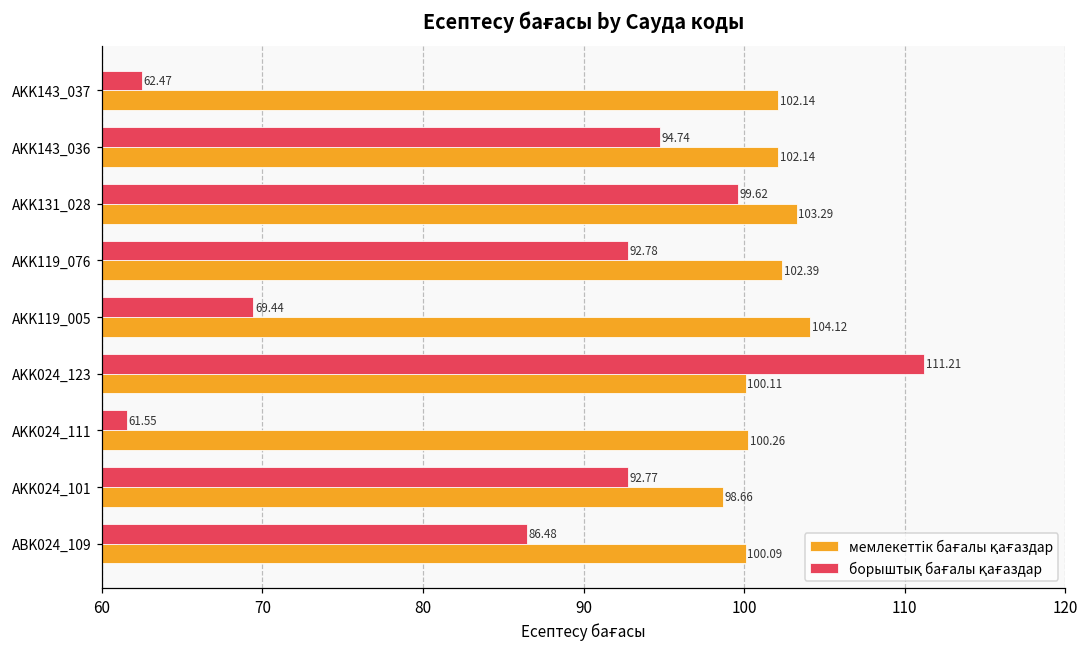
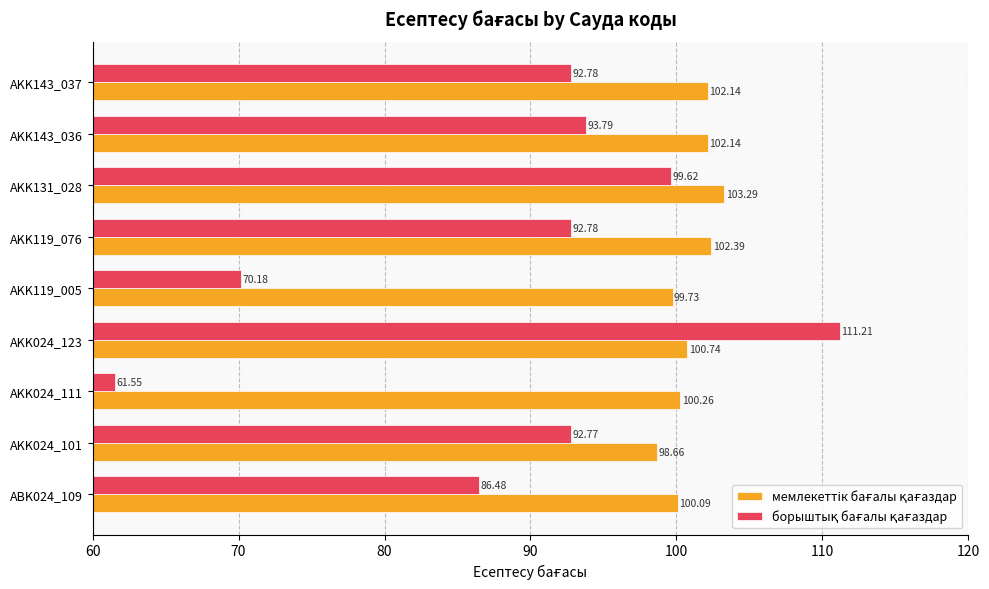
  {
    "мемлекеттік бағалы қағаздар": {
      "AKK143_037": 102.14,
      "AKK143_036": 102.14,
      "AKK131_028": 103.29,
      "AKK119_076": 102.39,
-     "AKK119_005": 104.12,
-     "AKK024_123": 100.11,
+     "AKK119_005": 99.73,
+     "AKK024_123": 100.74,
      "AKK024_111": 100.26,
      "AKK024_101": 98.66,
      "ABK024_109": 100.09
    },
    "борыштық бағалы қағаздар": {
-     "AKK143_037": 62.47,
-     "AKK143_036": 94.74,
+     "AKK143_037": 92.78,
+     "AKK143_036": 93.79,
      "AKK131_028": 99.62,
      "AKK119_076": 92.78,
-     "AKK119_005": 69.44,
+     "AKK119_005": 70.18,
      "AKK024_123": 111.21,
      "AKK024_111": 61.55,
      "AKK024_101": 92.77,
      "ABK024_109": 86.48
    }
  }
